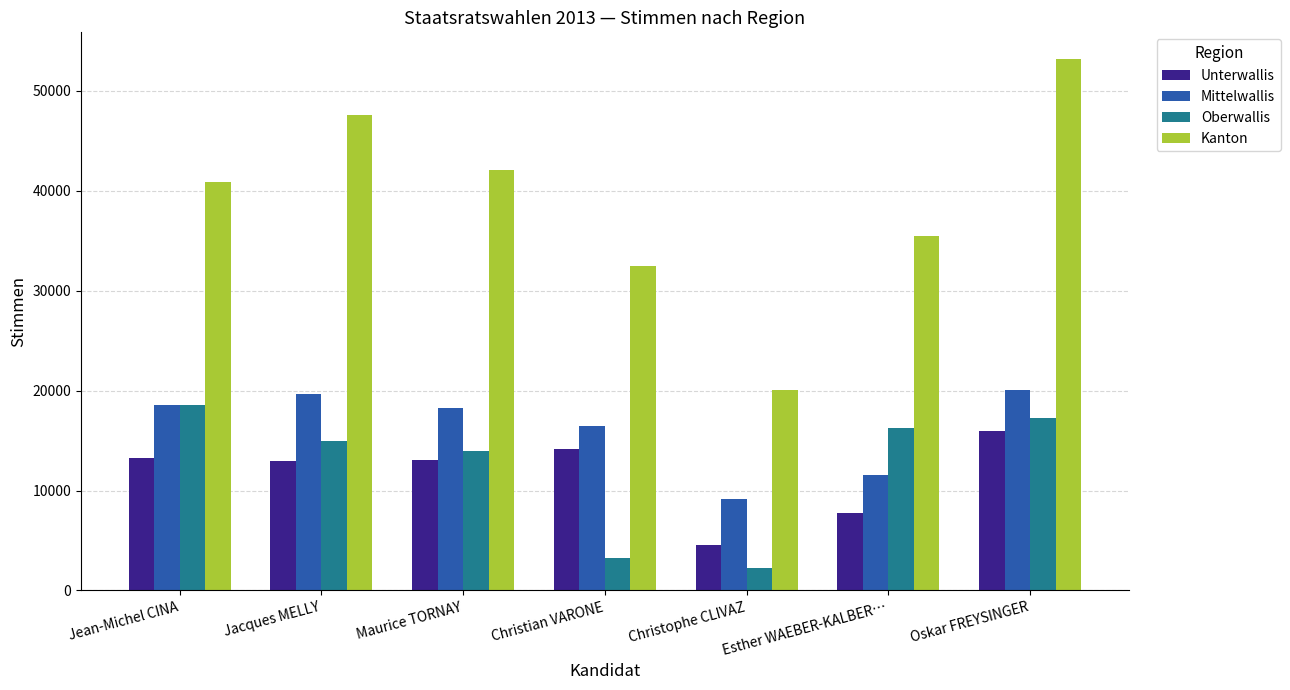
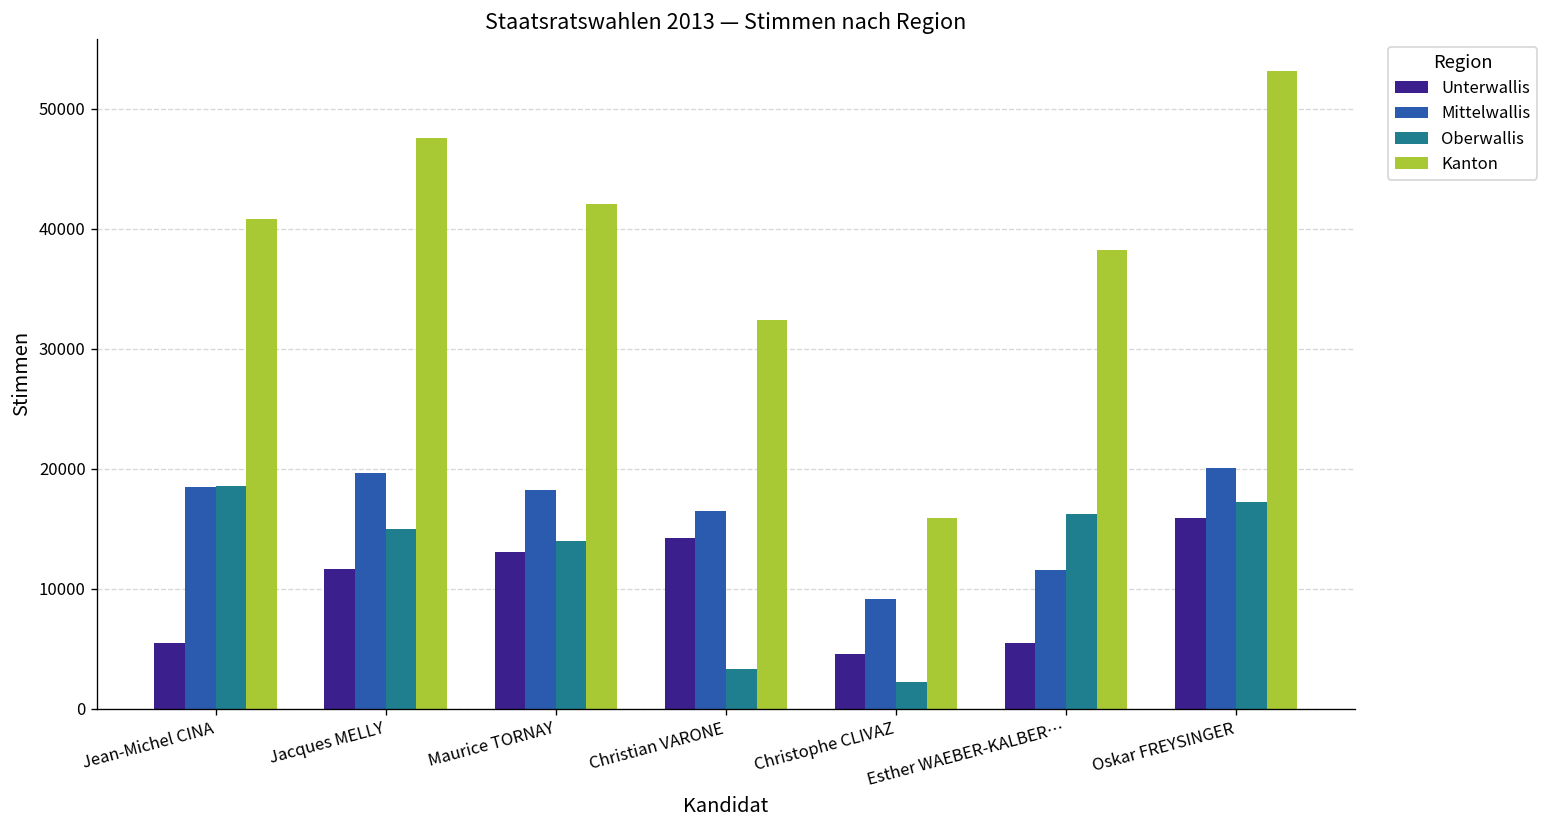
  {
    "Unterwallis": {
-     "Jean-Michel CINA": 13000,
-     "Jacques MELLY": 13000,
+     "Jean-Michel CINA": 5000,
+     "Jacques MELLY": 12000,
      "Maurice TORNAY": 13000,
      "Christian VARONE": 14000,
      "Christophe CLIVAZ": 5000,
-     "Esther WAEBER-KALBER…": 8000,
+     "Esther WAEBER-KALBER…": 5000,
      "Oskar FREYSINGER": 16000
    },
    "Kanton": {
      "Jean-Michel CINA": 41000,
      "Jacques MELLY": 48000,
      "Maurice TORNAY": 42000,
      "Christian VARONE": 32000,
-     "Christophe CLIVAZ": 20000,
-     "Esther WAEBER-KALBER…": 35000,
+     "Christophe CLIVAZ": 16000,
+     "Esther WAEBER-KALBER…": 38000,
      "Oskar FREYSINGER": 53000
    }
  }
